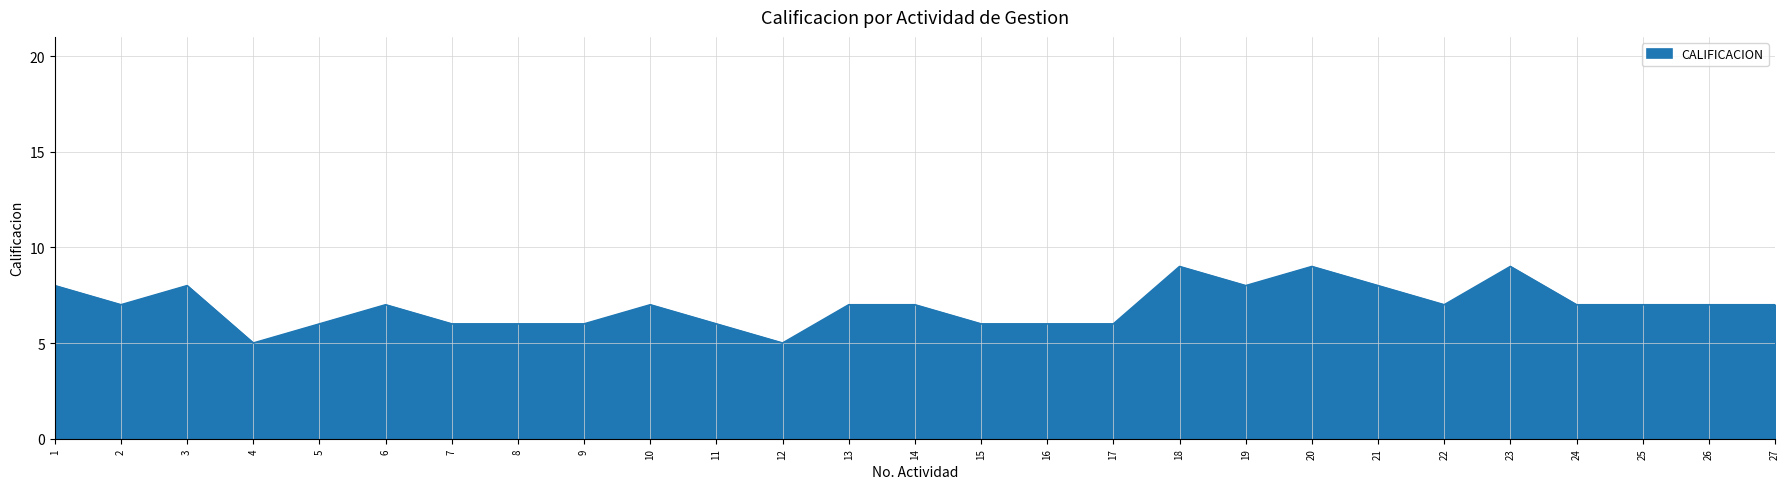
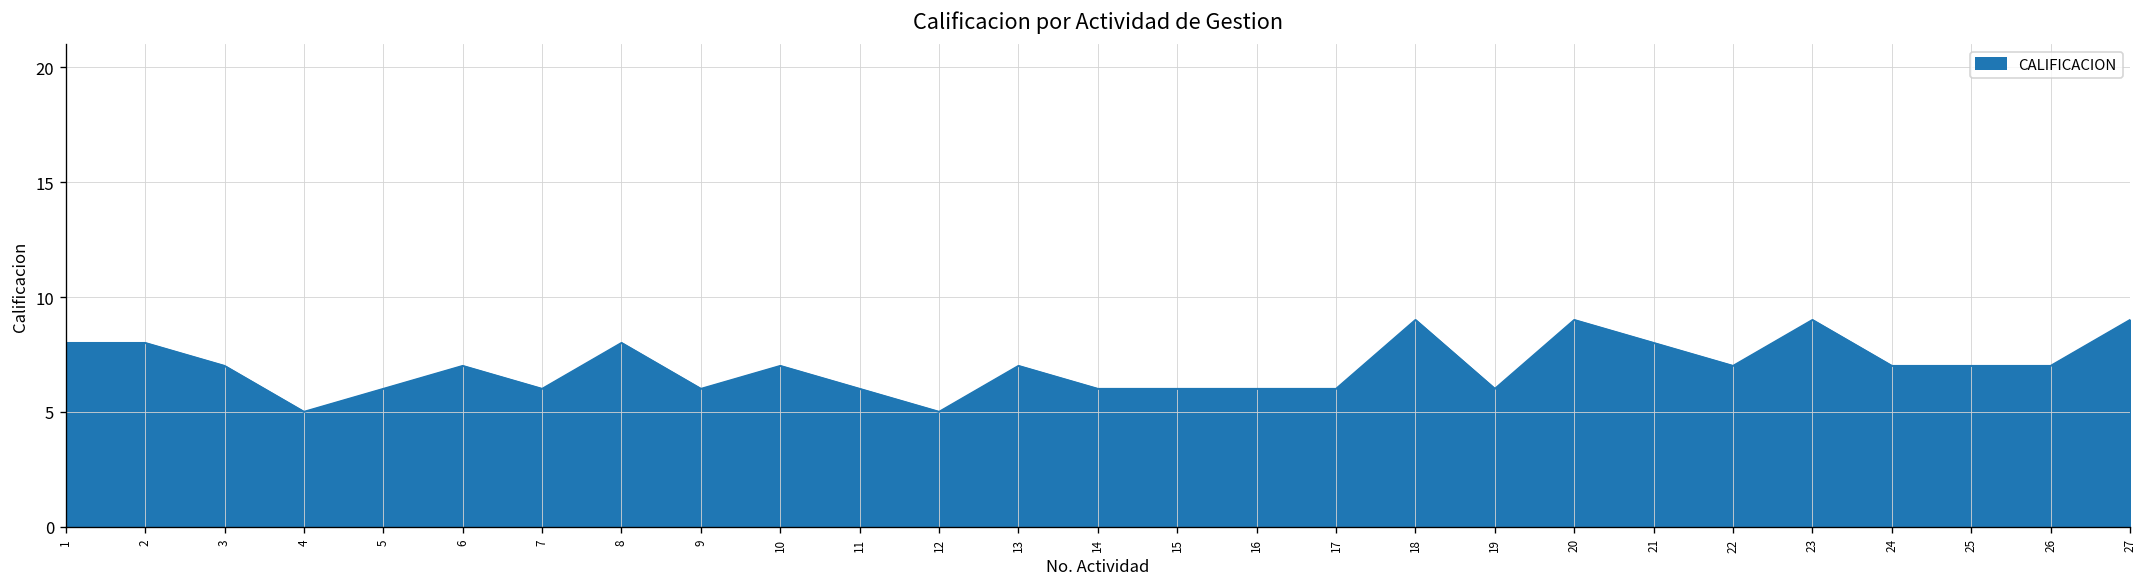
  {
    "1": 8,
-   "2": 7,
-   "3": 8,
+   "2": 8,
+   "3": 7,
    "4": 5,
    "5": 6,
    "6": 7,
    "7": 6,
-   "8": 6,
+   "8": 8,
    "9": 6,
    "10": 7,
    "11": 6,
    "12": 5,
    "13": 7,
-   "14": 7,
+   "14": 6,
    "15": 6,
    "16": 6,
    "17": 6,
    "18": 9,
-   "19": 8,
+   "19": 6,
    "20": 9,
    "21": 8,
    "22": 7,
    "23": 9,
    "24": 7,
    "25": 7,
    "26": 7,
-   "27": 7
+   "27": 9
  }
